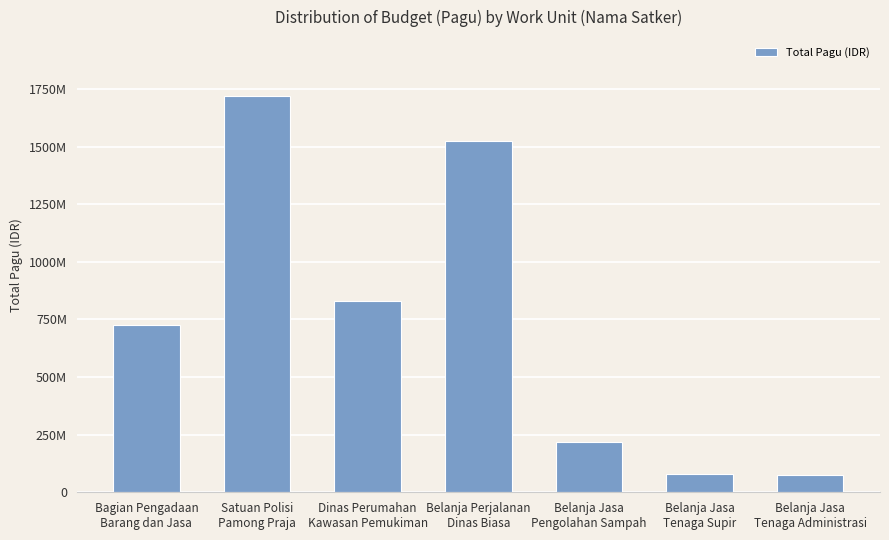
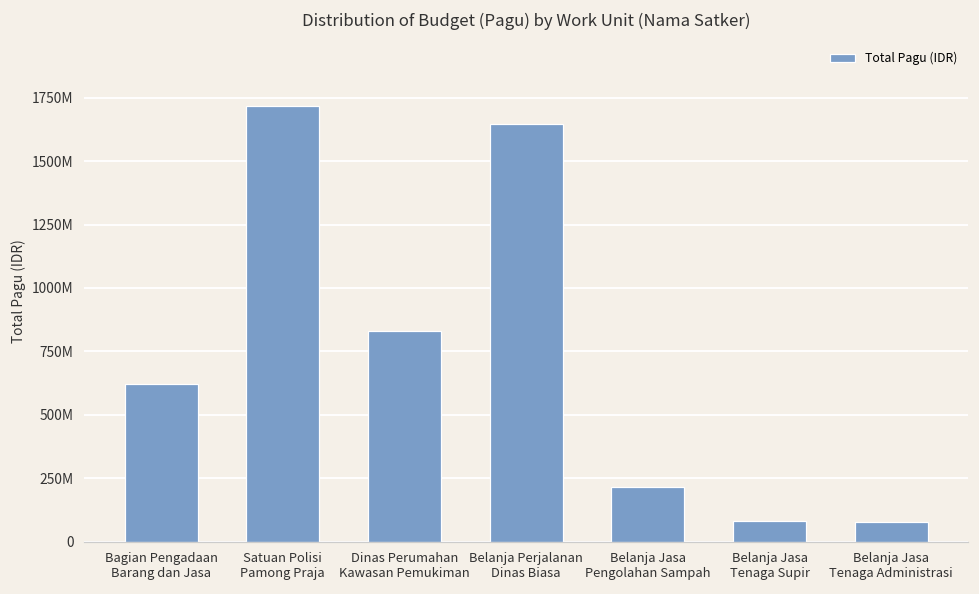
  {
-   "Bagian Pengadaan Barang dan Jasa": 730000000,
+   "Bagian Pengadaan Barang dan Jasa": 620000000,
    "Satuan Polisi Pamong Praja": 1720000000,
    "Dinas Perumahan Kawasan Pemukiman": 830000000,
-   "Belanja Perjalanan Dinas Biasa": 1520000000,
+   "Belanja Perjalanan Dinas Biasa": 1650000000,
    "Belanja Jasa Pengolahan Sampah": 220000000,
    "Belanja Jasa Tenaga Supir": 80000000,
    "Belanja Jasa Tenaga Administrasi": 80000000
  }
